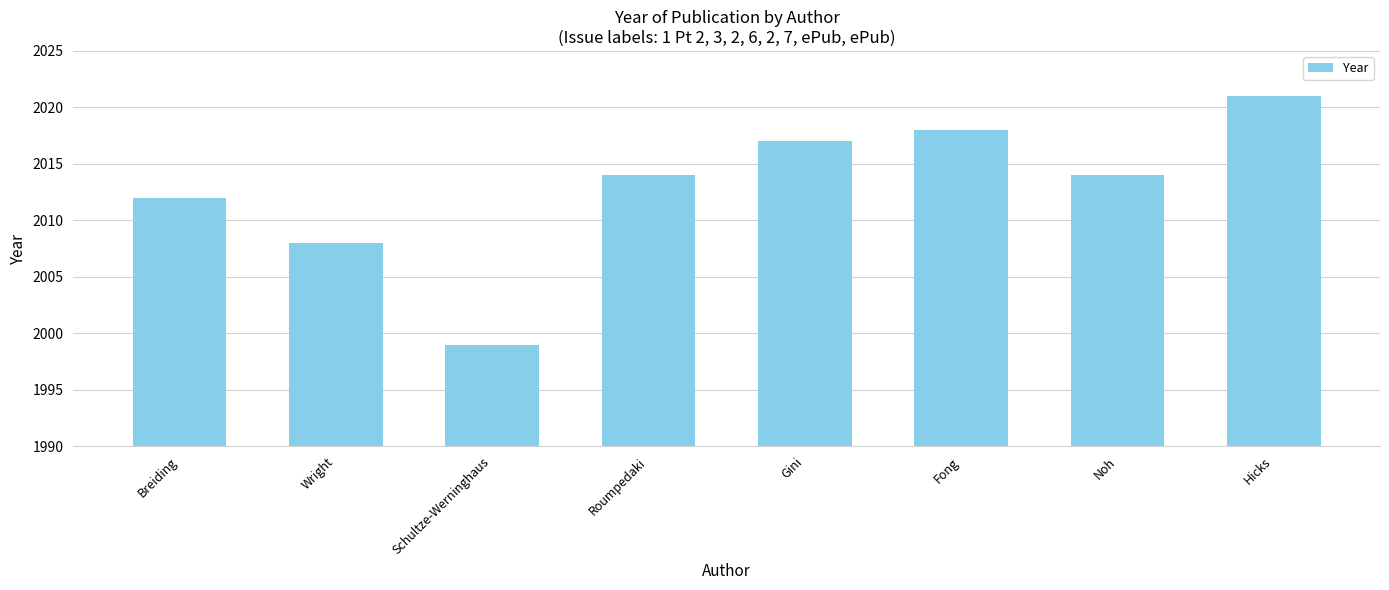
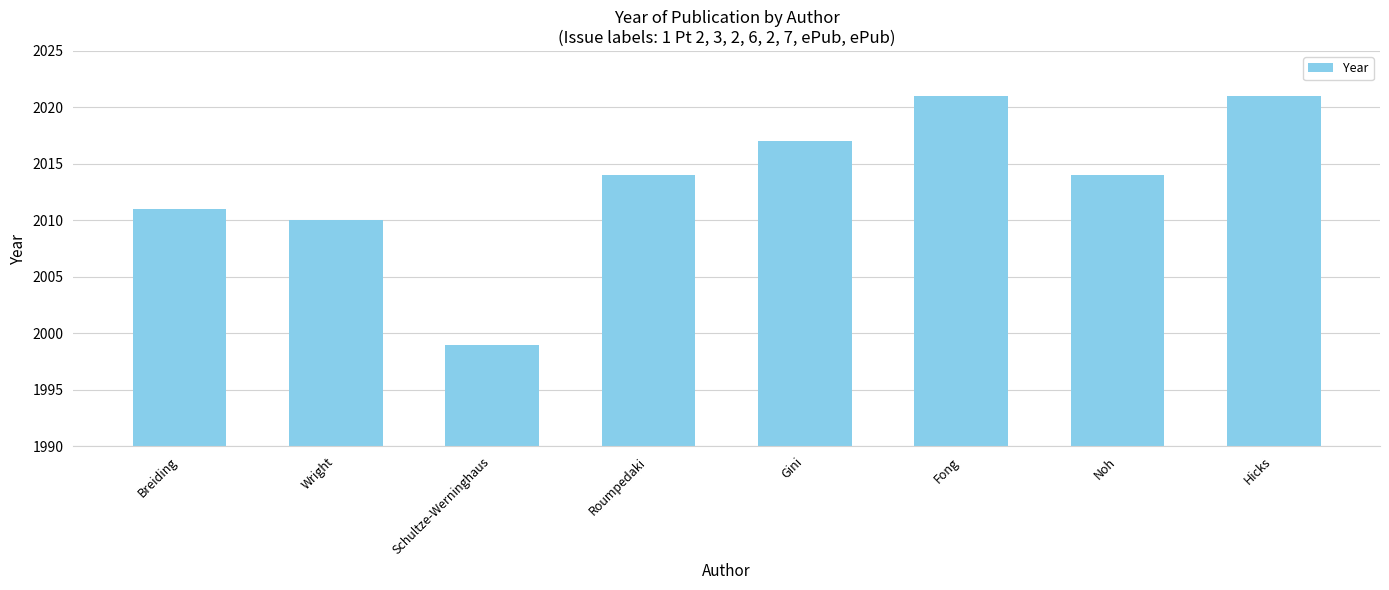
  {
-   "Breiding": 2012,
-   "Wright": 2008,
+   "Breiding": 2011,
+   "Wright": 2010,
    "Schultze-Werninghaus": 1999,
    "Roumpedaki": 2014,
    "Gini": 2017,
-   "Fong": 2018,
+   "Fong": 2021,
    "Noh": 2014,
    "Hicks": 2021
  }
